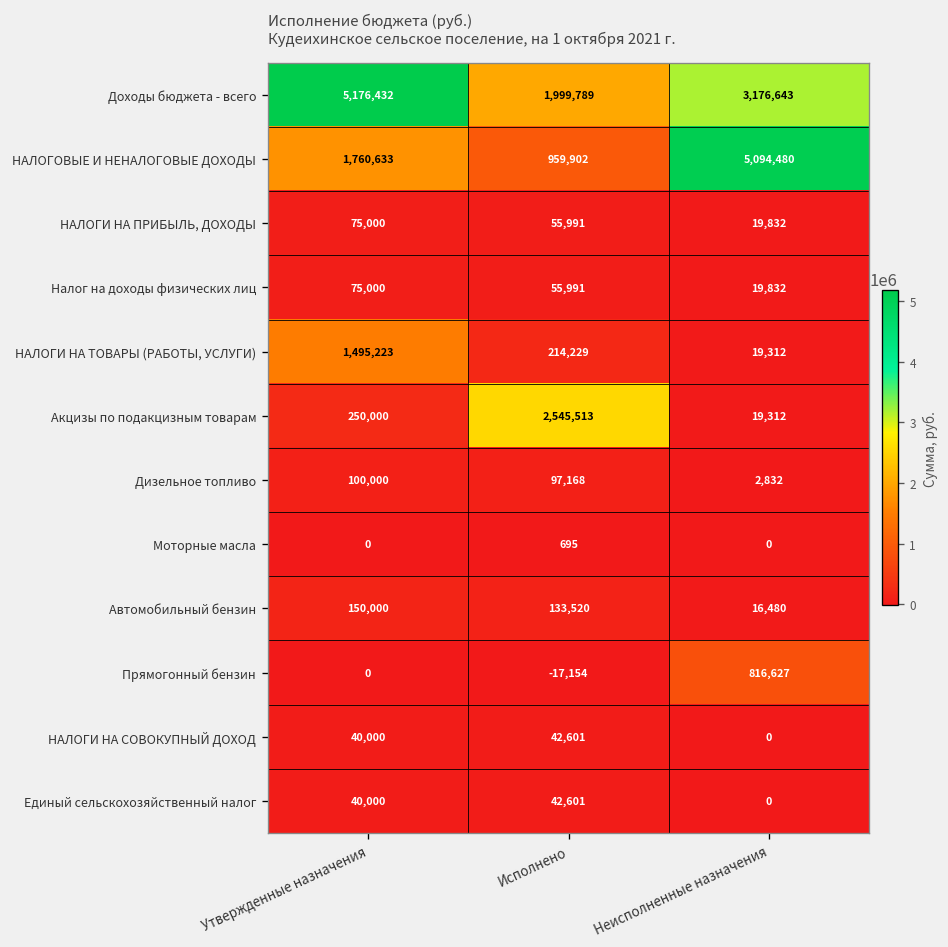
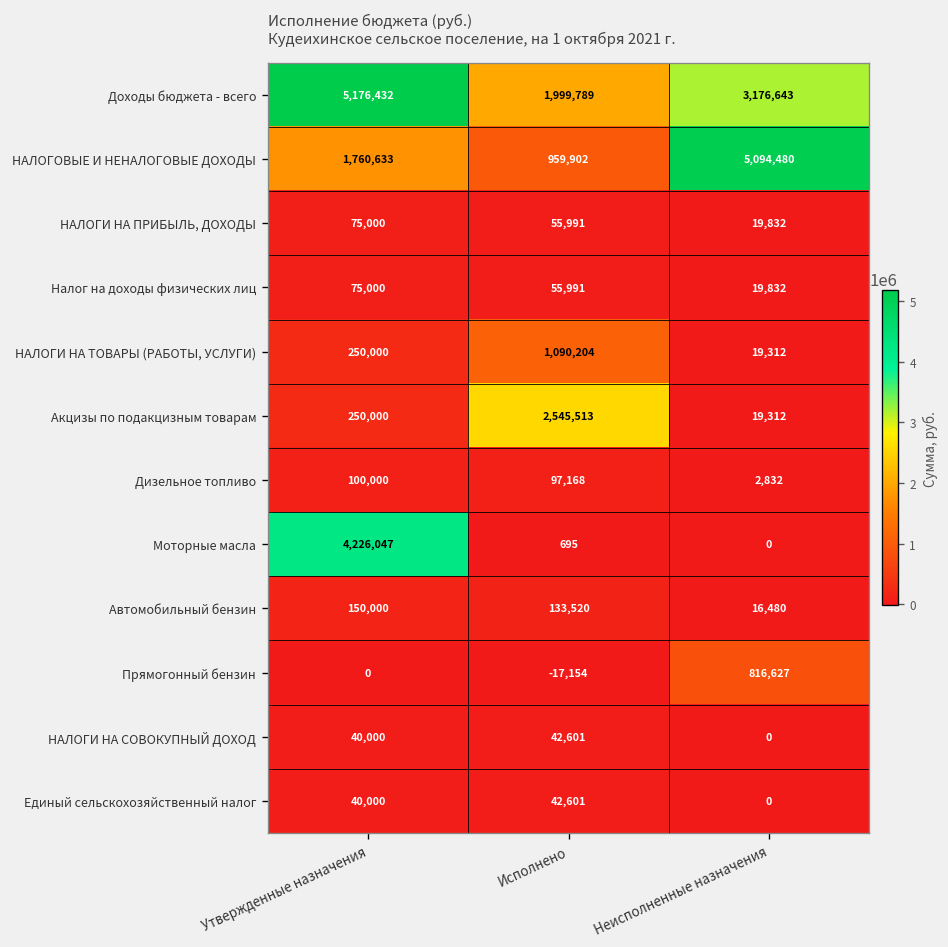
  {
    "Доходы бюджета - всего": {
      "Утвержденные назначения": "5,176,432",
      "Исполнено": "1,999,789",
      "Неисполненные назначения": "3,176,643"
    },
    "НАЛОГОВЫЕ И НЕНАЛОГОВЫЕ ДОХОДЫ": {
      "Утвержденные назначения": "1,760,633",
      "Исполнено": "959,902",
      "Неисполненные назначения": "5,094,480"
    },
    "НАЛОГИ НА ПРИБЫЛЬ, ДОХОДЫ": {
      "Утвержденные назначения": "75,000",
      "Исполнено": "55,991",
      "Неисполненные назначения": "19,832"
    },
    "Налог на доходы физических лиц": {
      "Утвержденные назначения": "75,000",
      "Исполнено": "55,991",
      "Неисполненные назначения": "19,832"
    },
    "НАЛОГИ НА ТОВАРЫ (РАБОТЫ, УСЛУГИ)": {
-     "Утвержденные назначения": "1,495,223",
-     "Исполнено": "214,229",
+     "Утвержденные назначения": "250,000",
+     "Исполнено": "1,090,204",
      "Неисполненные назначения": "19,312"
    },
    "Акцизы по подакцизным товарам": {
      "Утвержденные назначения": "250,000",
      "Исполнено": "2,545,513",
      "Неисполненные назначения": "19,312"
    },
    "Дизельное топливо": {
      "Утвержденные назначения": "100,000",
      "Исполнено": "97,168",
      "Неисполненные назначения": "2,832"
    },
    "Моторные масла": {
-     "Утвержденные назначения": "0",
+     "Утвержденные назначения": "4,226,047",
      "Исполнено": "695",
      "Неисполненные назначения": "0"
    },
    "Автомобильный бензин": {
      "Утвержденные назначения": "150,000",
      "Исполнено": "133,520",
      "Неисполненные назначения": "16,480"
    },
    "Прямогонный бензин": {
      "Утвержденные назначения": "0",
      "Исполнено": "-17,154",
      "Неисполненные назначения": "816,627"
    },
    "НАЛОГИ НА СОВОКУПНЫЙ ДОХОД": {
      "Утвержденные назначения": "40,000",
      "Исполнено": "42,601",
      "Неисполненные назначения": "0"
    },
    "Единый сельскохозяйственный налог": {
      "Утвержденные назначения": "40,000",
      "Исполнено": "42,601",
      "Неисполненные назначения": "0"
    }
  }
